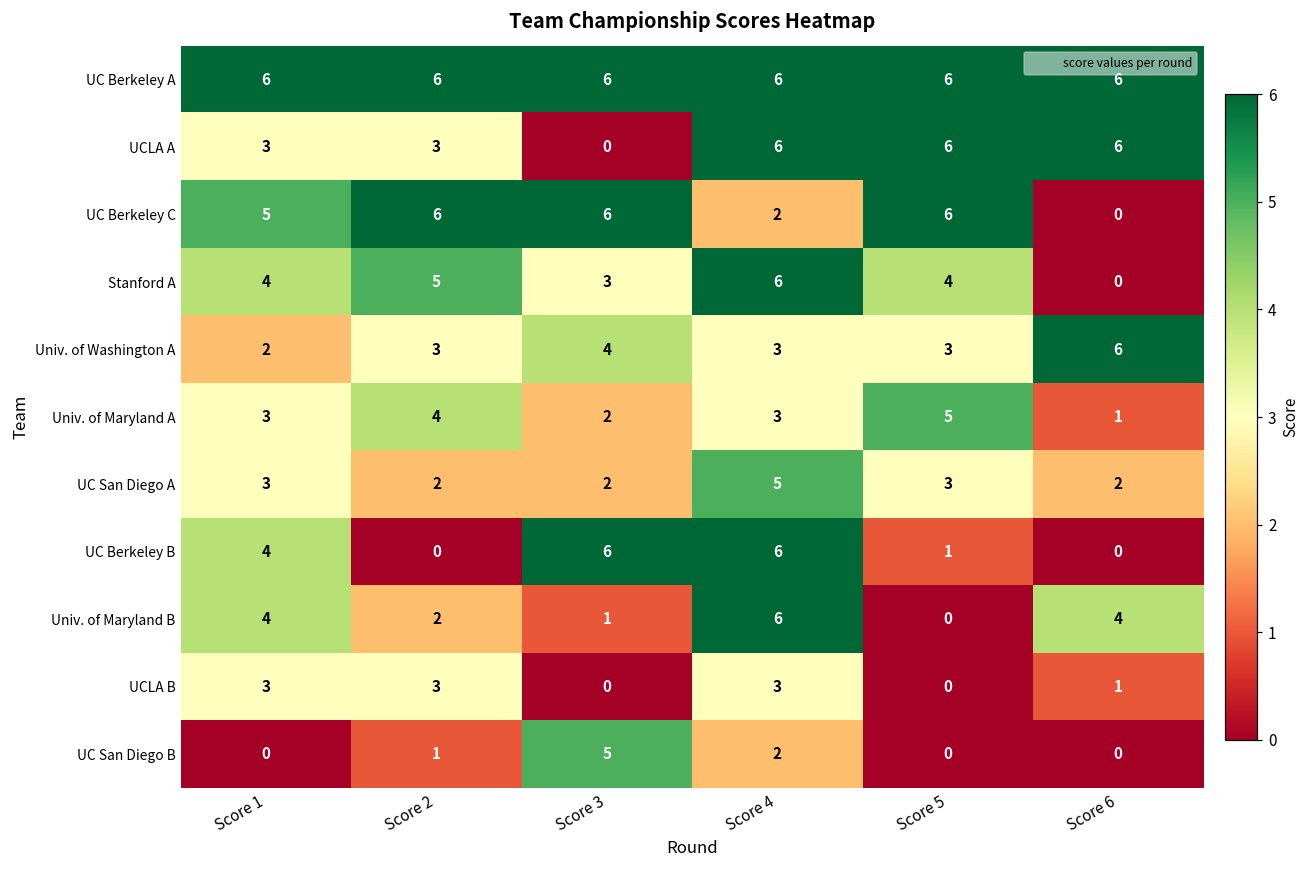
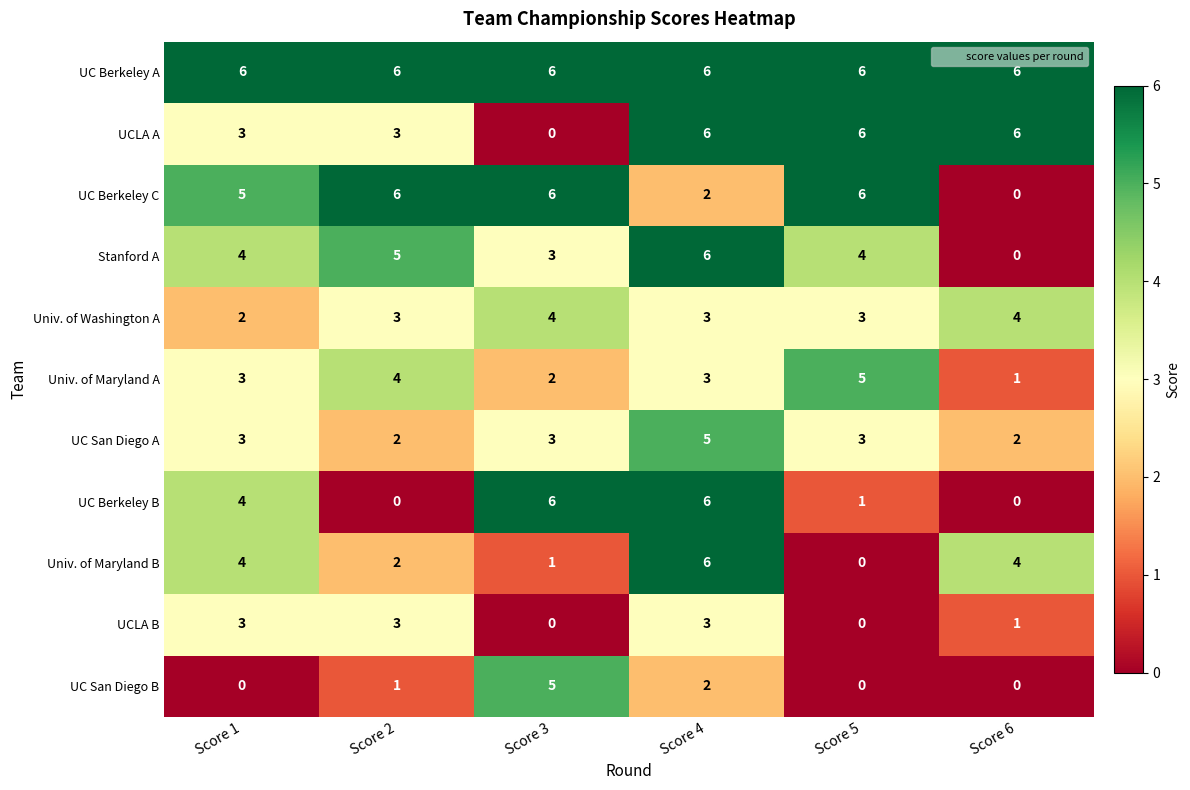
  {
    "UC Berkeley A": {
      "Score 1": 6,
      "Score 2": 6,
      "Score 3": 6,
      "Score 4": 6,
      "Score 5": 6
    },
    "UCLA A": {
      "Score 1": 3,
      "Score 2": 3,
      "Score 3": 0,
      "Score 4": 6,
      "Score 5": 6,
      "Score 6": 6
    },
    "UC Berkeley C": {
      "Score 1": 5,
      "Score 2": 6,
      "Score 3": 6,
      "Score 4": 2,
      "Score 5": 6,
      "Score 6": 0
    },
    "Stanford A": {
      "Score 1": 4,
      "Score 2": 5,
      "Score 3": 3,
      "Score 4": 6,
      "Score 5": 4,
      "Score 6": 0
    },
    "Univ. of Washington A": {
      "Score 1": 2,
      "Score 2": 3,
      "Score 3": 4,
      "Score 4": 3,
      "Score 5": 3,
-     "Score 6": 6
+     "Score 6": 4
    },
    "Univ. of Maryland A": {
      "Score 1": 3,
      "Score 2": 4,
      "Score 3": 2,
      "Score 4": 3,
      "Score 5": 5,
      "Score 6": 1
    },
    "UC San Diego A": {
      "Score 1": 3,
      "Score 2": 2,
-     "Score 3": 2,
+     "Score 3": 3,
      "Score 4": 5,
      "Score 5": 3,
      "Score 6": 2
    },
    "UC Berkeley B": {
      "Score 1": 4,
      "Score 2": 0,
      "Score 3": 6,
      "Score 4": 6,
      "Score 5": 1,
      "Score 6": 0
    },
    "Univ. of Maryland B": {
      "Score 1": 4,
      "Score 2": 2,
      "Score 3": 1,
      "Score 4": 6,
      "Score 5": 0,
      "Score 6": 4
    },
    "UCLA B": {
      "Score 1": 3,
      "Score 2": 3,
      "Score 3": 0,
      "Score 4": 3,
      "Score 5": 0,
      "Score 6": 1
    },
    "UC San Diego B": {
      "Score 1": 0,
      "Score 2": 1,
      "Score 3": 5,
      "Score 4": 2,
      "Score 5": 0,
      "Score 6": 0
    }
  }
